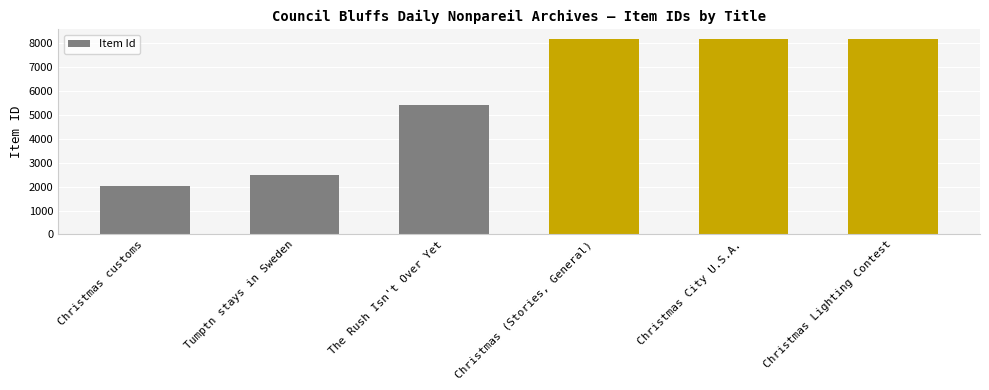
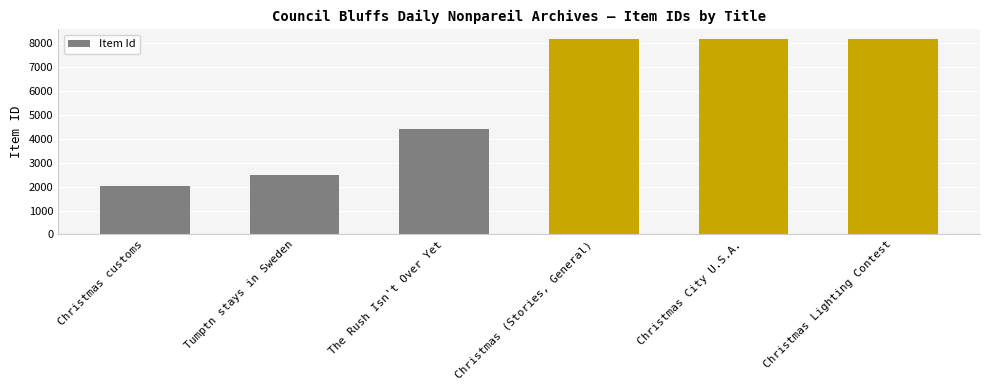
  {
    "Christmas customs": 2000,
    "Tumptn stays in Sweden": 2500,
-   "The Rush Isn't Over Yet": 5400,
+   "The Rush Isn't Over Yet": 4400,
    "Christmas (Stories, General)": 8200,
    "Christmas City U.S.A.": 8200,
    "Christmas Lighting Contest": 8200
  }
